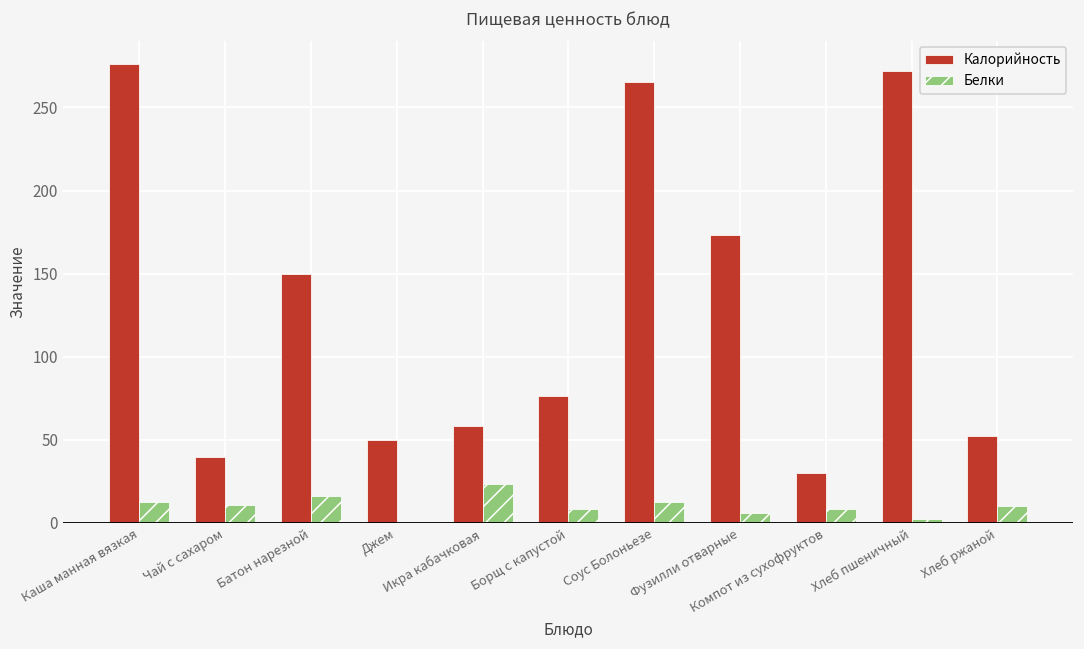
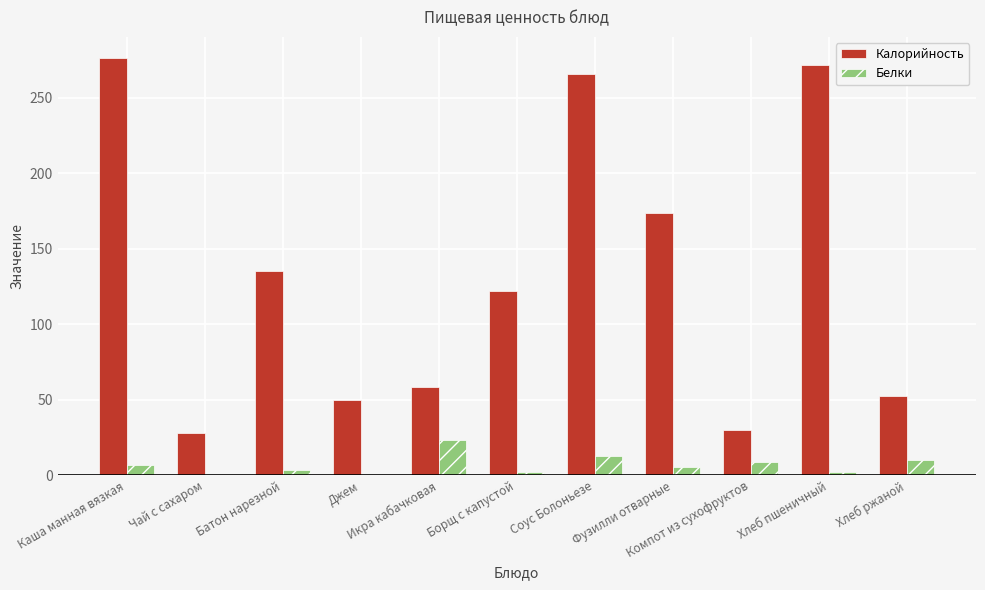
  {
    "Калорийность": {
      "Каша манная вязкая": 276,
-     "Чай с сахаром": 40,
-     "Батон нарезной": 150,
+     "Чай с сахаром": 28,
+     "Батон нарезной": 135,
      "Джем": 50,
      "Икра кабачковая": 58,
-     "Борщ с капустой": 76,
+     "Борщ с капустой": 122,
      "Соус Болоньезе": 266,
      "Фузилли отварные": 173,
      "Компот из сухофруктов": 30,
      "Хлеб пшеничный": 272,
      "Хлеб ржаной": 52
    },
    "Белки": {
-     "Каша манная вязкая": 12,
-     "Чай с сахаром": 11,
-     "Батон нарезной": 16,
+     "Каша манная вязкая": 7,
+     "Чай с сахаром": 0,
+     "Батон нарезной": 4,
      "Джем": 0,
      "Икра кабачковая": 23,
-     "Борщ с капустой": 8,
+     "Борщ с капустой": 2,
      "Соус Болоньезе": 13,
      "Фузилли отварные": 6,
      "Компот из сухофруктов": 9,
      "Хлеб пшеничный": 2,
      "Хлеб ржаной": 10
    }
  }
